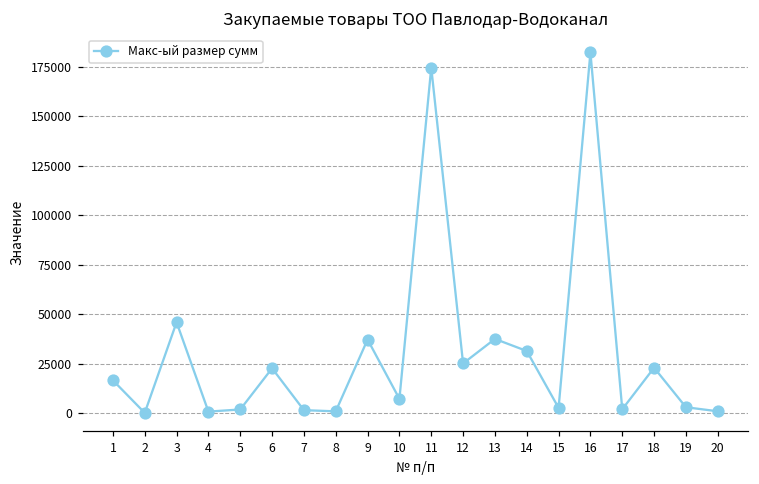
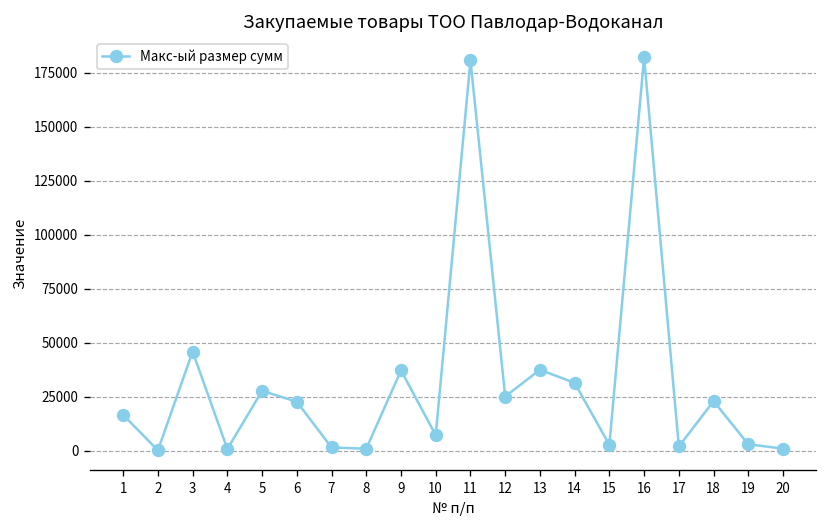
  {
    "1": 17000,
    "2": 0,
    "3": 46000,
    "4": 1000,
-   "5": 2000,
+   "5": 28000,
    "6": 23000,
    "7": 2000,
    "8": 1000,
    "9": 37000,
    "10": 7000,
-   "11": 175000,
+   "11": 181000,
    "12": 25000,
    "13": 38000,
    "14": 32000,
    "15": 3000,
    "16": 182000,
    "17": 2000,
    "18": 23000,
    "19": 3000,
    "20": 1000
  }
